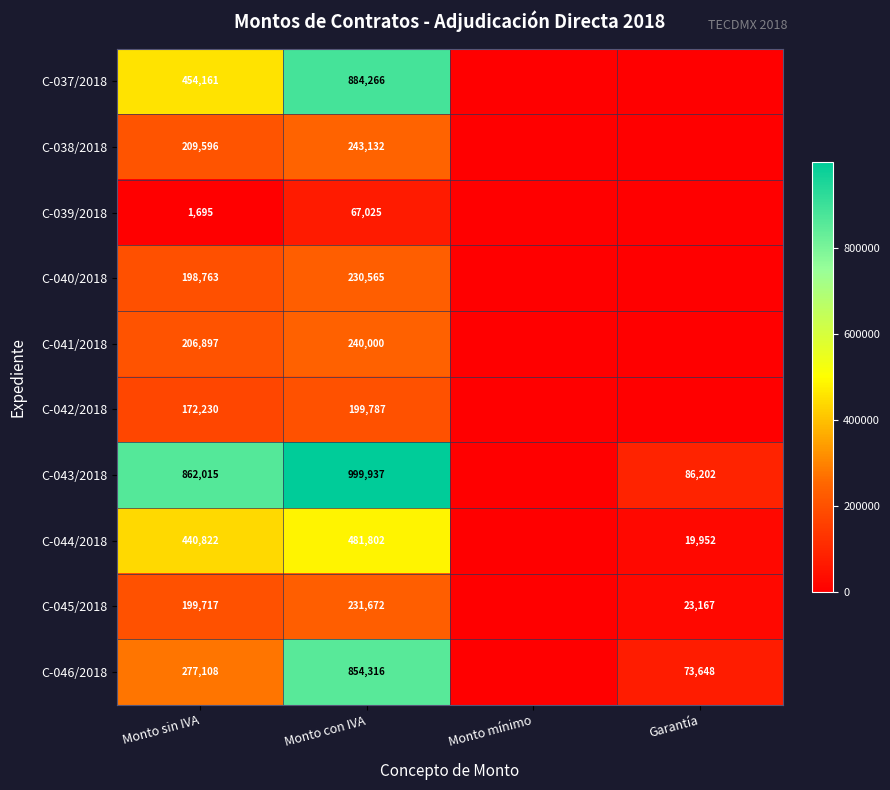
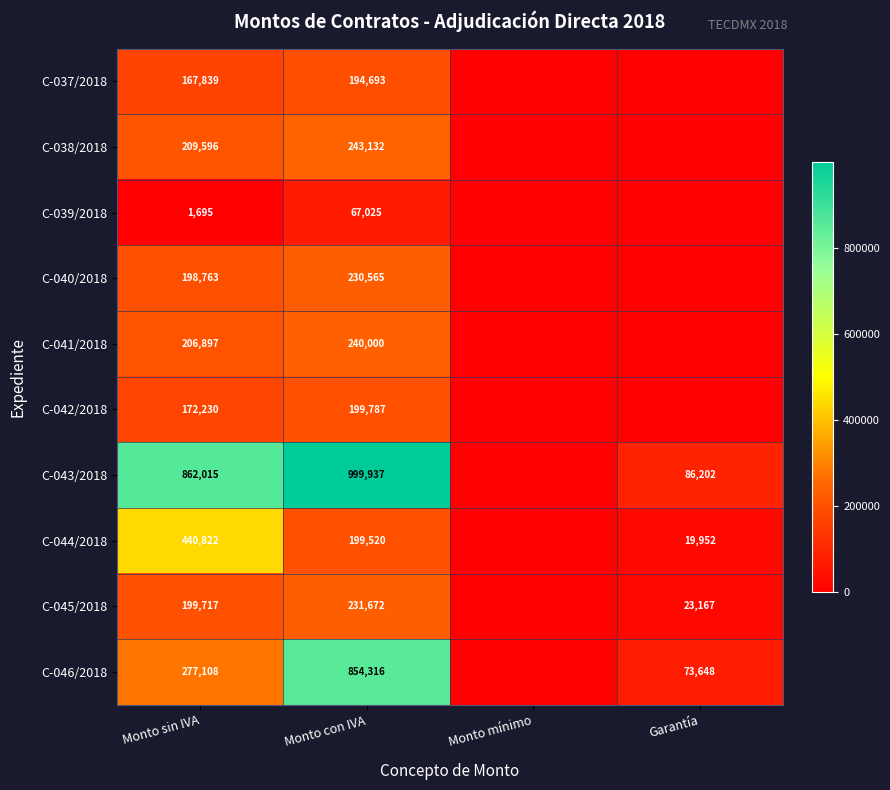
  {
    "C-037/2018": {
-     "Monto sin IVA": "454,161",
-     "Monto con IVA": "884,266"
+     "Monto sin IVA": "167,839",
+     "Monto con IVA": "194,693"
    },
    "C-038/2018": {
      "Monto sin IVA": "209,596",
      "Monto con IVA": "243,132"
    },
    "C-039/2018": {
      "Monto sin IVA": "1,695",
      "Monto con IVA": "67,025"
    },
    "C-040/2018": {
      "Monto sin IVA": "198,763",
      "Monto con IVA": "230,565"
    },
    "C-041/2018": {
      "Monto sin IVA": "206,897",
      "Monto con IVA": "240,000"
    },
    "C-042/2018": {
      "Monto sin IVA": "172,230",
      "Monto con IVA": "199,787"
    },
    "C-043/2018": {
      "Monto sin IVA": "862,015",
      "Monto con IVA": "999,937",
      "Garantía": "86,202"
    },
    "C-044/2018": {
      "Monto sin IVA": "440,822",
-     "Monto con IVA": "481,802",
+     "Monto con IVA": "199,520",
      "Garantía": "19,952"
    },
    "C-045/2018": {
      "Monto sin IVA": "199,717",
      "Monto con IVA": "231,672",
      "Garantía": "23,167"
    },
    "C-046/2018": {
      "Monto sin IVA": "277,108",
      "Monto con IVA": "854,316",
      "Garantía": "73,648"
    }
  }
